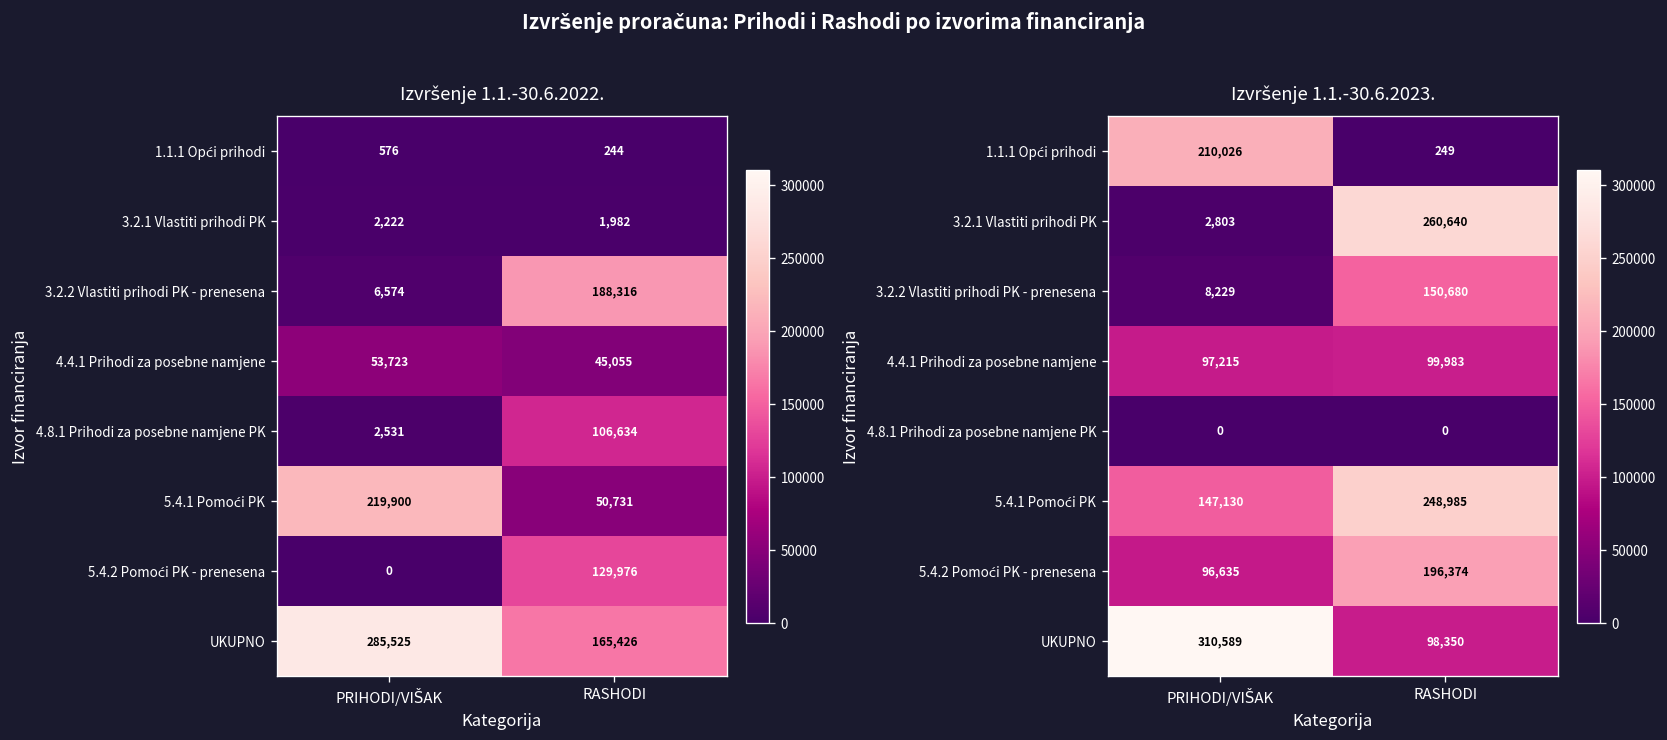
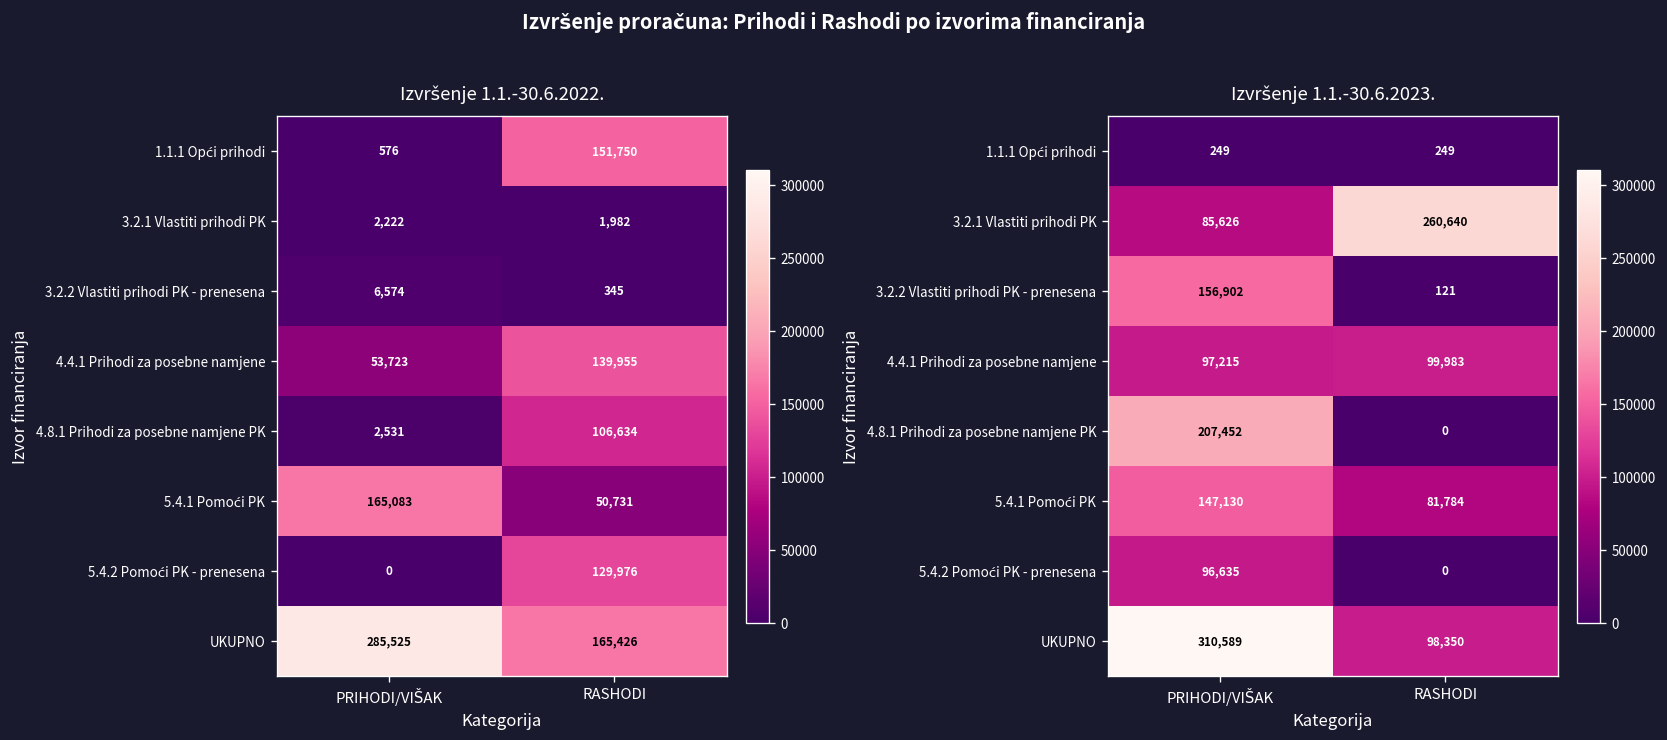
  {
    "Izvršenje 1.1.-30.6.2022.": {
      "1.1.1 Opći prihodi": {
        "PRIHODI/VIŠAK": "576",
-       "RASHODI": "244"
+       "RASHODI": "151,750"
      },
      "3.2.1 Vlastiti prihodi PK": {
        "PRIHODI/VIŠAK": "2,222",
        "RASHODI": "1,982"
      },
      "3.2.2 Vlastiti prihodi PK - prenesena": {
        "PRIHODI/VIŠAK": "6,574",
-       "RASHODI": "188,316"
+       "RASHODI": "345"
      },
      "4.4.1 Prihodi za posebne namjene": {
        "PRIHODI/VIŠAK": "53,723",
-       "RASHODI": "45,055"
+       "RASHODI": "139,955"
      },
      "4.8.1 Prihodi za posebne namjene PK": {
        "PRIHODI/VIŠAK": "2,531",
        "RASHODI": "106,634"
      },
      "5.4.1 Pomoći PK": {
-       "PRIHODI/VIŠAK": "219,900",
+       "PRIHODI/VIŠAK": "165,083",
        "RASHODI": "50,731"
      },
      "5.4.2 Pomoći PK - prenesena": {
        "PRIHODI/VIŠAK": "0",
        "RASHODI": "129,976"
      },
      "UKUPNO": {
        "PRIHODI/VIŠAK": "285,525",
        "RASHODI": "165,426"
      }
    },
    "Izvršenje 1.1.-30.6.2023.": {
      "1.1.1 Opći prihodi": {
-       "PRIHODI/VIŠAK": "210,026",
+       "PRIHODI/VIŠAK": "249",
        "RASHODI": "249"
      },
      "3.2.1 Vlastiti prihodi PK": {
-       "PRIHODI/VIŠAK": "2,803",
+       "PRIHODI/VIŠAK": "85,626",
        "RASHODI": "260,640"
      },
      "3.2.2 Vlastiti prihodi PK - prenesena": {
-       "PRIHODI/VIŠAK": "8,229",
-       "RASHODI": "150,680"
+       "PRIHODI/VIŠAK": "156,902",
+       "RASHODI": "121"
      },
      "4.4.1 Prihodi za posebne namjene": {
        "PRIHODI/VIŠAK": "97,215",
        "RASHODI": "99,983"
      },
      "4.8.1 Prihodi za posebne namjene PK": {
-       "PRIHODI/VIŠAK": "0",
+       "PRIHODI/VIŠAK": "207,452",
        "RASHODI": "0"
      },
      "5.4.1 Pomoći PK": {
        "PRIHODI/VIŠAK": "147,130",
-       "RASHODI": "248,985"
+       "RASHODI": "81,784"
      },
      "5.4.2 Pomoći PK - prenesena": {
        "PRIHODI/VIŠAK": "96,635",
-       "RASHODI": "196,374"
+       "RASHODI": "0"
      },
      "UKUPNO": {
        "PRIHODI/VIŠAK": "310,589",
        "RASHODI": "98,350"
      }
    }
  }
